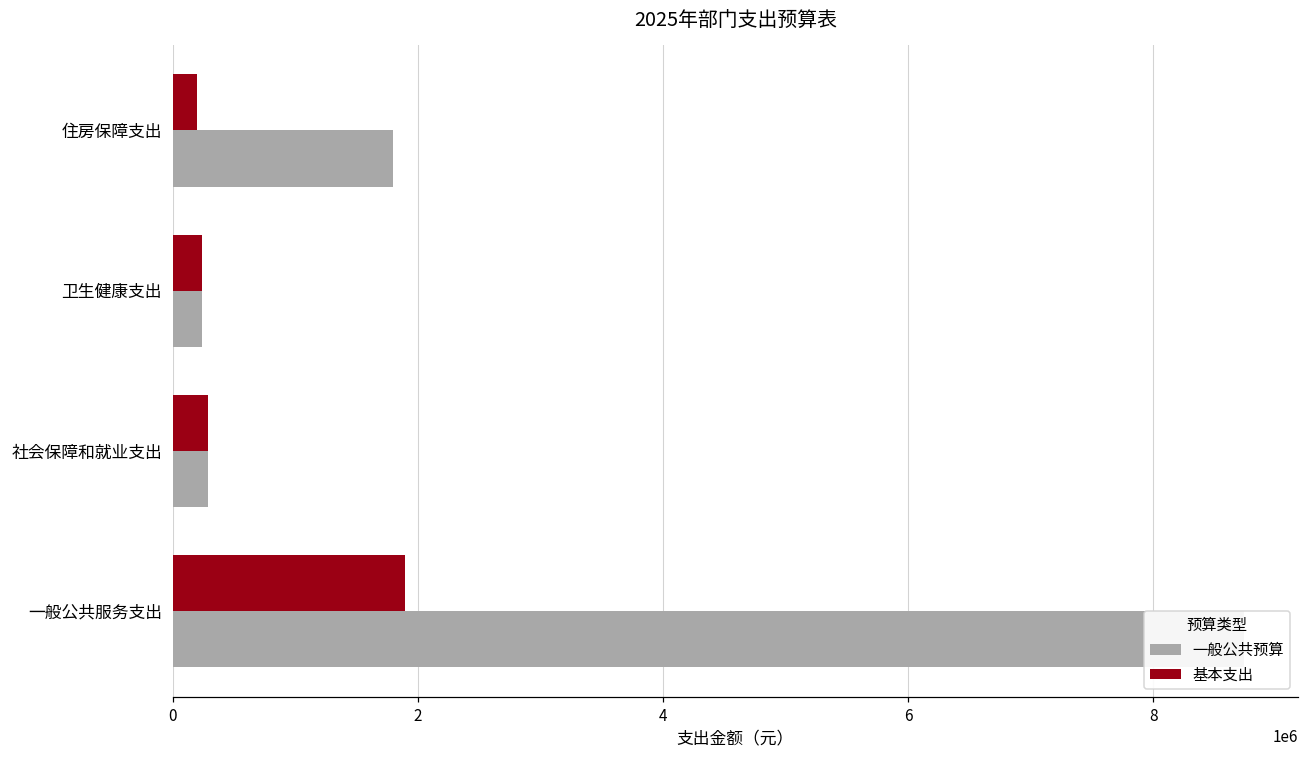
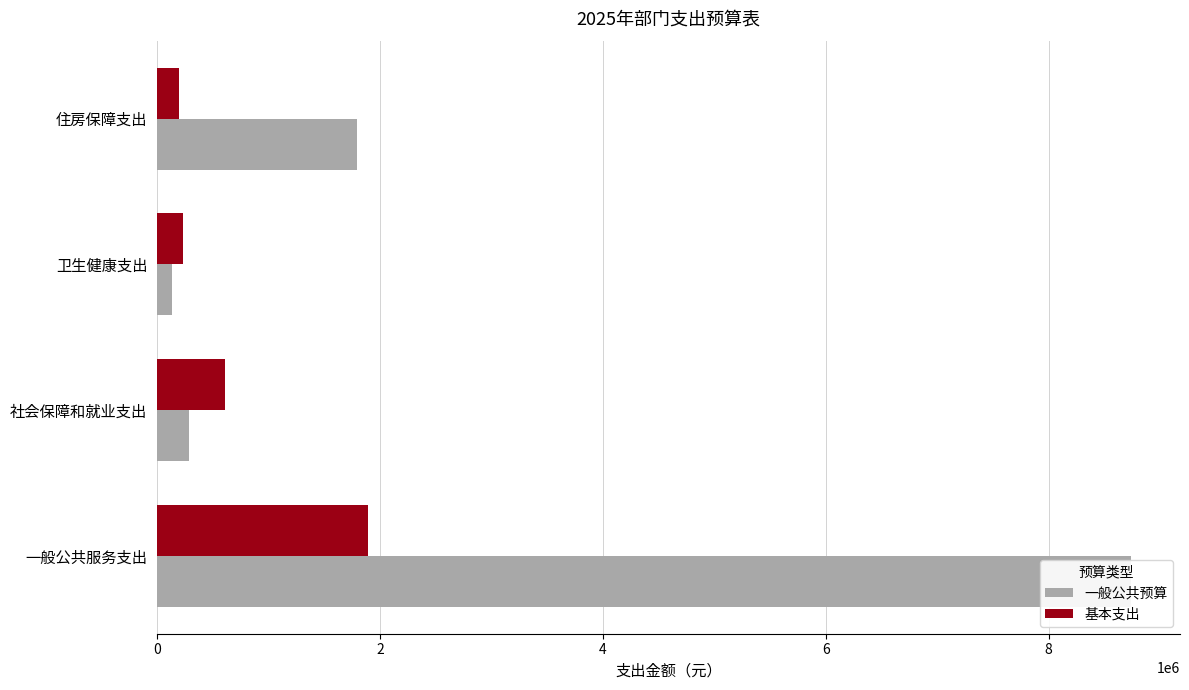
  {
    "一般公共预算": {
      "住房保障支出": 1790000,
-     "卫生健康支出": 240000,
+     "卫生健康支出": 140000,
      "社会保障和就业支出": 290000
    },
    "基本支出": {
      "住房保障支出": 200000,
      "卫生健康支出": 240000,
-     "社会保障和就业支出": 290000,
+     "社会保障和就业支出": 610000,
      "一般公共服务支出": 1900000
    }
  }
